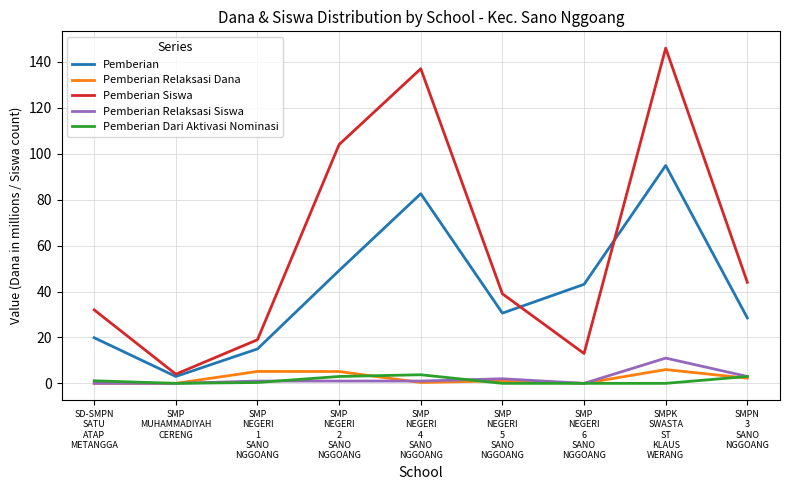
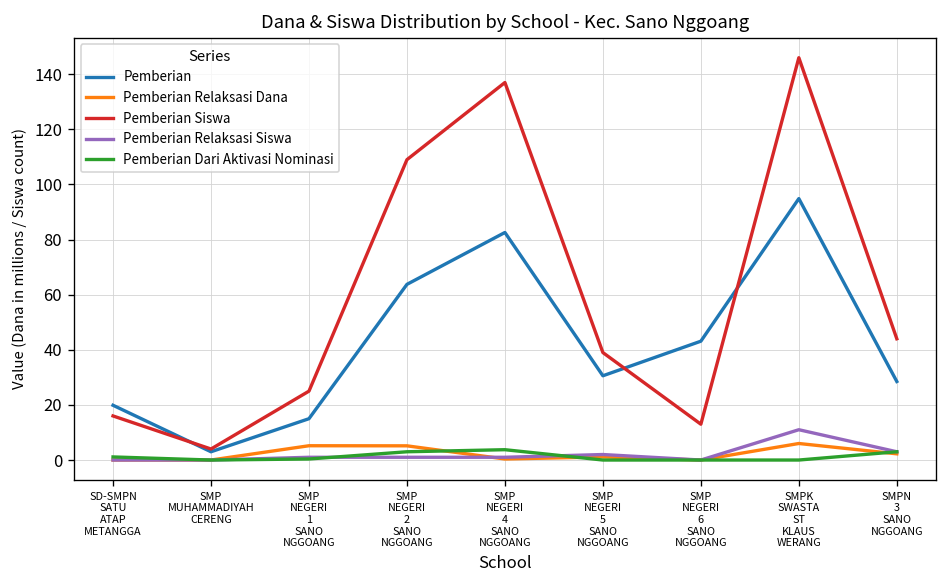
  {
    "Pemberian": {
      "SD-SMPN SATU ATAP METANGGA": 20,
      "SMP NEGERI 1 SANO NGGOANG": 15,
-     "SMP NEGERI 2 SANO NGGOANG": 49,
+     "SMP NEGERI 2 SANO NGGOANG": 64,
      "SMP NEGERI 4 SANO NGGOANG": 83,
      "SMP NEGERI 5 SANO NGGOANG": 31,
      "SMP NEGERI 6 SANO NGGOANG": 43,
      "SMPK SWASTA ST KLAUS WERANG": 95,
      "SMPN 3 SANO NGGOANG": 29
    },
    "Pemberian Relaksasi Dana": {
      "SMP NEGERI 1 SANO NGGOANG": 5,
      "SMP NEGERI 2 SANO NGGOANG": 5,
      "SMPK SWASTA ST KLAUS WERANG": 6
    },
    "Pemberian Siswa": {
-     "SD-SMPN SATU ATAP METANGGA": 32,
-     "SMP NEGERI 1 SANO NGGOANG": 19,
-     "SMP NEGERI 2 SANO NGGOANG": 104,
+     "SD-SMPN SATU ATAP METANGGA": 16,
+     "SMP NEGERI 1 SANO NGGOANG": 25,
+     "SMP NEGERI 2 SANO NGGOANG": 109,
      "SMP NEGERI 4 SANO NGGOANG": 137,
      "SMP NEGERI 5 SANO NGGOANG": 39,
      "SMP NEGERI 6 SANO NGGOANG": 13,
      "SMPK SWASTA ST KLAUS WERANG": 146,
      "SMPN 3 SANO NGGOANG": 44
    },
    "Pemberian Relaksasi Siswa": {
      "SMP NEGERI 2 SANO NGGOANG": 1,
      "SMPK SWASTA ST KLAUS WERANG": 11
    },
    "Pemberian Dari Aktivasi Nominasi": {
      "SD-SMPN SATU ATAP METANGGA": 1,
      "SMP NEGERI 2 SANO NGGOANG": 3,
      "SMP NEGERI 4 SANO NGGOANG": 4,
      "SMP NEGERI 5 SANO NGGOANG": 0,
      "SMPK SWASTA ST KLAUS WERANG": 0
    }
  }
